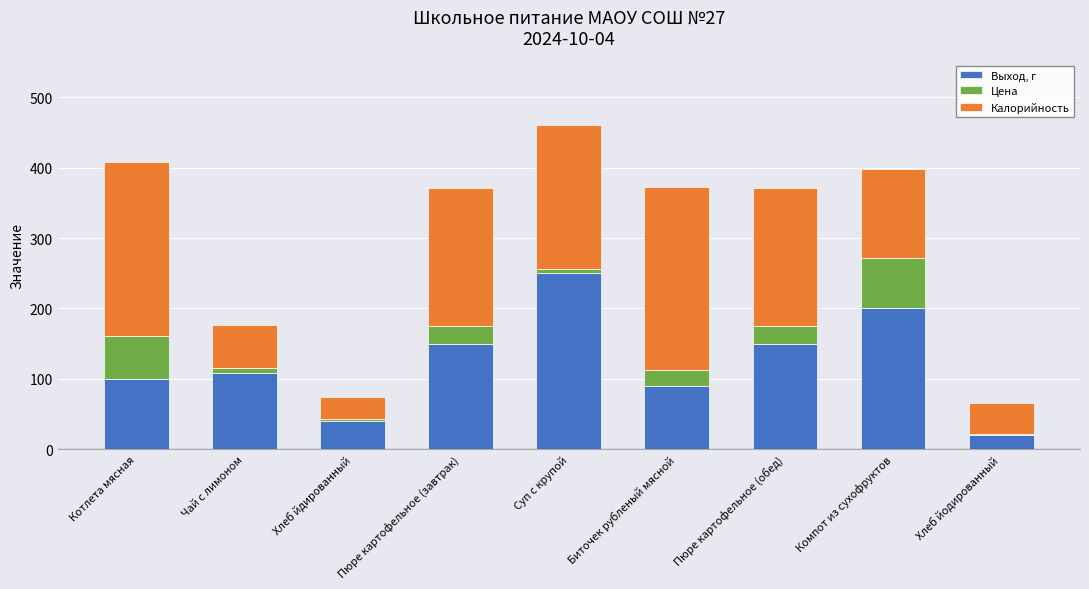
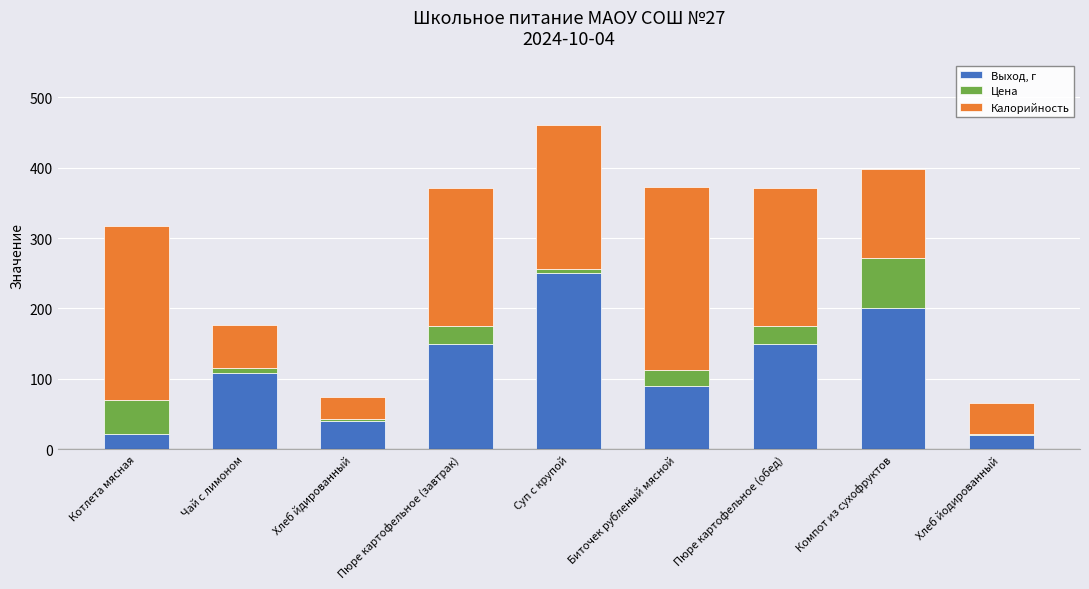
  {
    "Выход, г": {
-     "Котлета мясная": 100,
+     "Котлета мясная": 20,
      "Чай с лимоном": 110,
      "Хлеб йдированный": 40,
      "Пюре картофельное (завтрак)": 150,
      "Суп с крупой": 250,
      "Биточек рубленый мясной": 90,
      "Пюре картофельное (обед)": 150,
      "Компот из сухофруктов": 200,
      "Хлеб йодированный": 20
    },
    "Цена": {
-     "Котлета мясная": 60,
+     "Котлета мясная": 50,
      "Чай с лимоном": 10,
      "Пюре картофельное (завтрак)": 30,
      "Суп с крупой": 10,
      "Биточек рубленый мясной": 20,
      "Пюре картофельное (обед)": 30,
      "Компот из сухофруктов": 70
    },
    "Калорийность": {
      "Котлета мясная": 250,
      "Чай с лимоном": 60,
      "Хлеб йдированный": 30,
      "Пюре картофельное (завтрак)": 200,
      "Суп с крупой": 200,
      "Биточек рубленый мясной": 260,
      "Пюре картофельное (обед)": 200,
      "Компот из сухофруктов": 130,
      "Хлеб йодированный": 40
    }
  }
